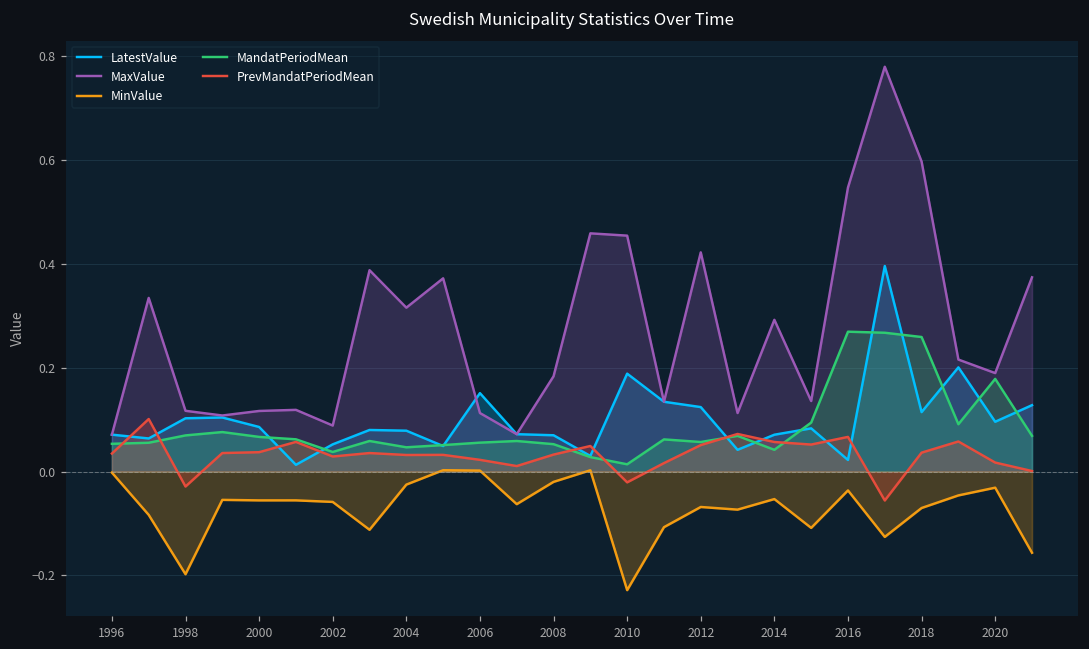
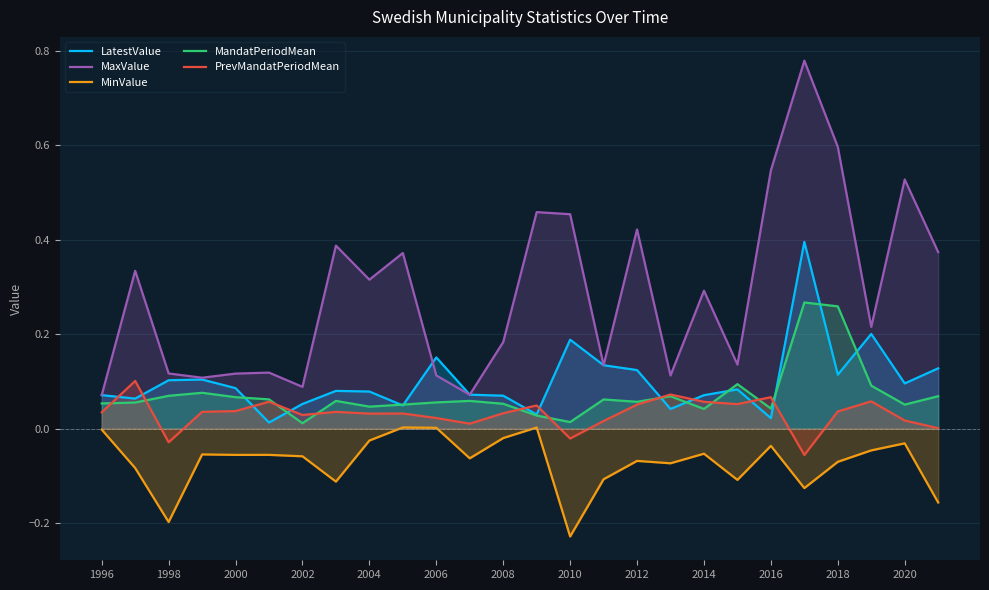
  {
    "LatestValue": {
      "1998": 0.10,
      "2000": 0.09,
      "2002": 0.05,
      "2004": 0.08,
      "2006": 0.15,
      "2008": 0.07,
      "2010": 0.19,
      "2012": 0.12,
      "2014": 0.07,
      "2016": 0.02,
      "2018": 0.11,
      "2020": 0.10
    },
    "MaxValue": {
      "1998": 0.12,
      "2000": 0.12,
      "2002": 0.09,
      "2004": 0.32,
      "2006": 0.11,
      "2008": 0.18,
      "2010": 0.45,
      "2012": 0.42,
      "2014": 0.29,
      "2016": 0.55,
      "2018": 0.60,
-     "2020": 0.19
+     "2020": 0.53
    },
    "MandatPeriodMean": {
      "1996": 0.05,
      "1998": 0.07,
      "2000": 0.07,
-     "2002": 0.04,
+     "2002": 0.01,
      "2004": 0.05,
      "2006": 0.06,
      "2008": 0.05,
      "2010": 0.01,
      "2012": 0.06,
      "2014": 0.04,
-     "2016": 0.27,
+     "2016": 0.04,
      "2018": 0.26,
-     "2020": 0.18
+     "2020": 0.05
    }
  }
